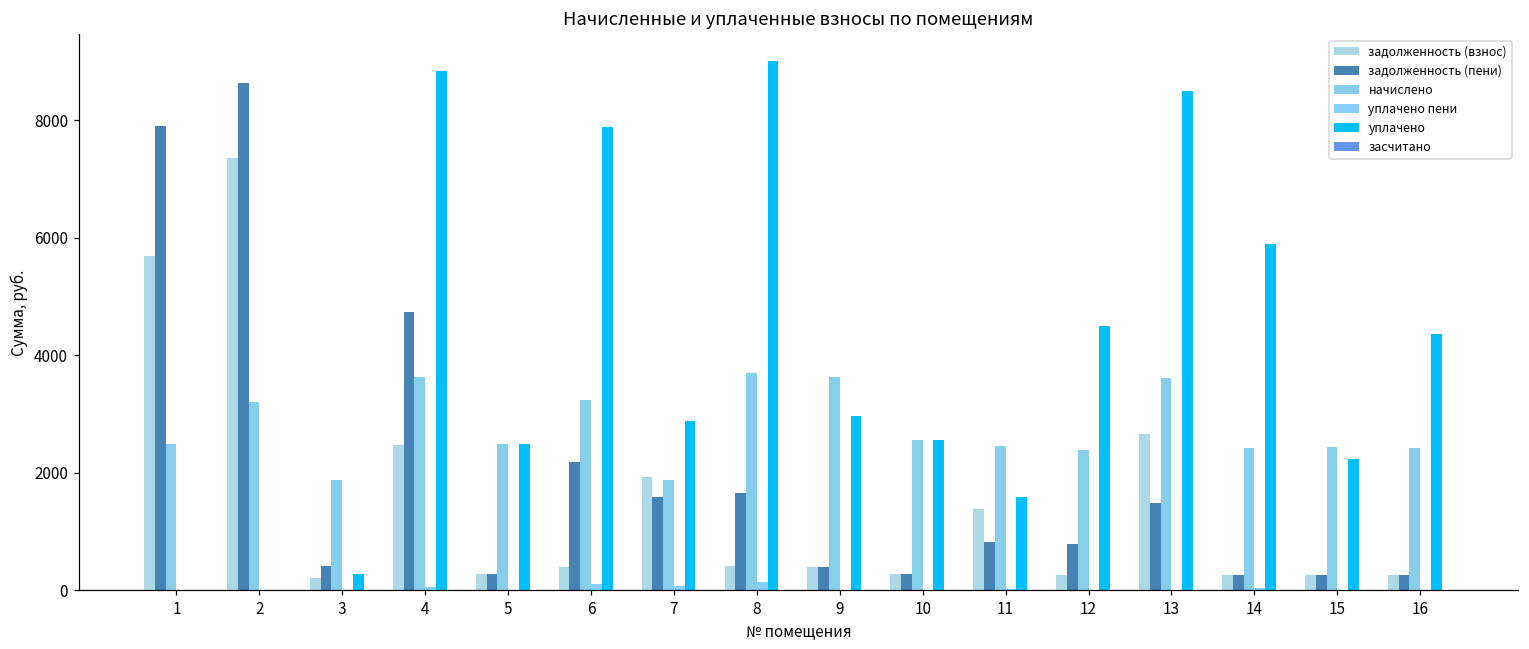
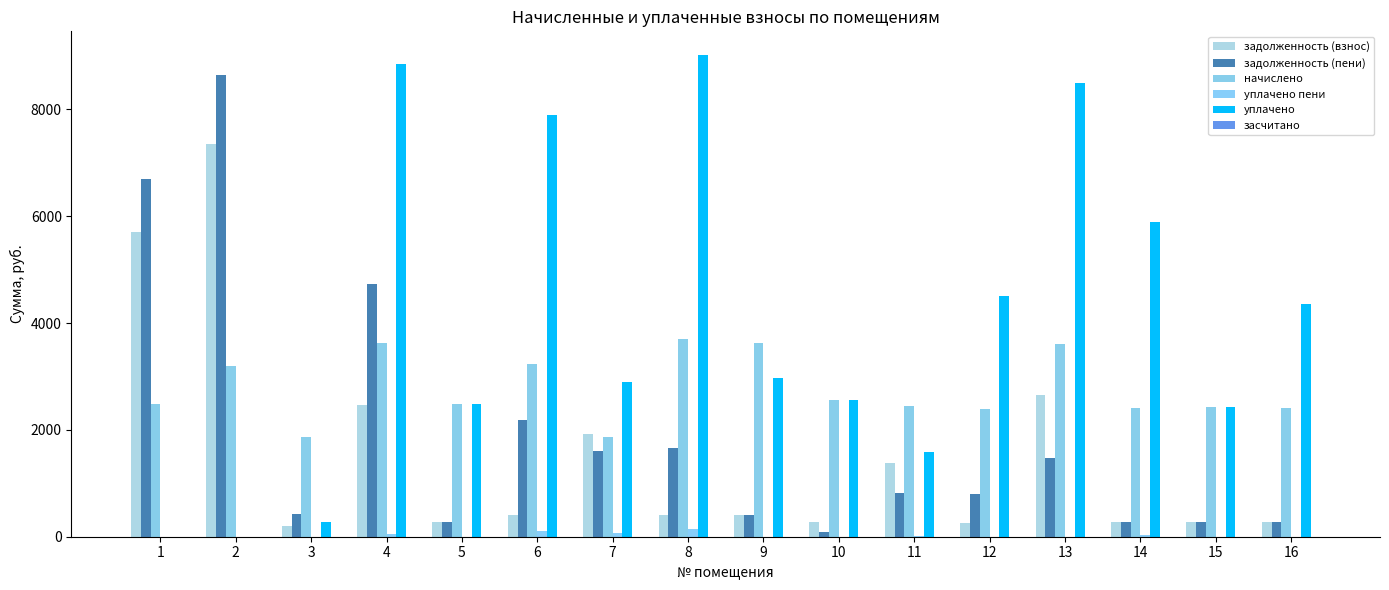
  {
    "задолженность (пени)": {
-     "1": 7900,
+     "1": 6700,
      "2": 8600,
      "3": 400,
      "4": 4700,
      "5": 300,
      "6": 2200,
      "7": 1600,
      "8": 1700,
      "9": 400,
-     "10": 300,
+     "10": 100,
      "11": 800,
      "12": 800,
      "13": 1500,
      "14": 300,
      "15": 300,
      "16": 300
    },
    "уплачено": {
      "1": 0,
      "2": 0,
      "3": 300,
      "4": 8800,
      "5": 2500,
      "6": 7900,
      "7": 2900,
      "8": 9000,
      "9": 3000,
      "10": 2600,
      "11": 1600,
      "12": 4500,
      "13": 8500,
      "14": 5900,
-     "15": 2200,
+     "15": 2400,
      "16": 4400
    },
    "засчитано": {
      "1": 0,
      "2": 0,
      "3": 0,
      "4": 0,
      "5": 0,
      "6": 0,
      "7": 0,
      "8": 0,
      "9": 0,
      "10": 0,
      "11": 0,
      "12": 0,
      "13": 0,
      "14": 0,
      "15": 0,
      "16": 0
    }
  }
